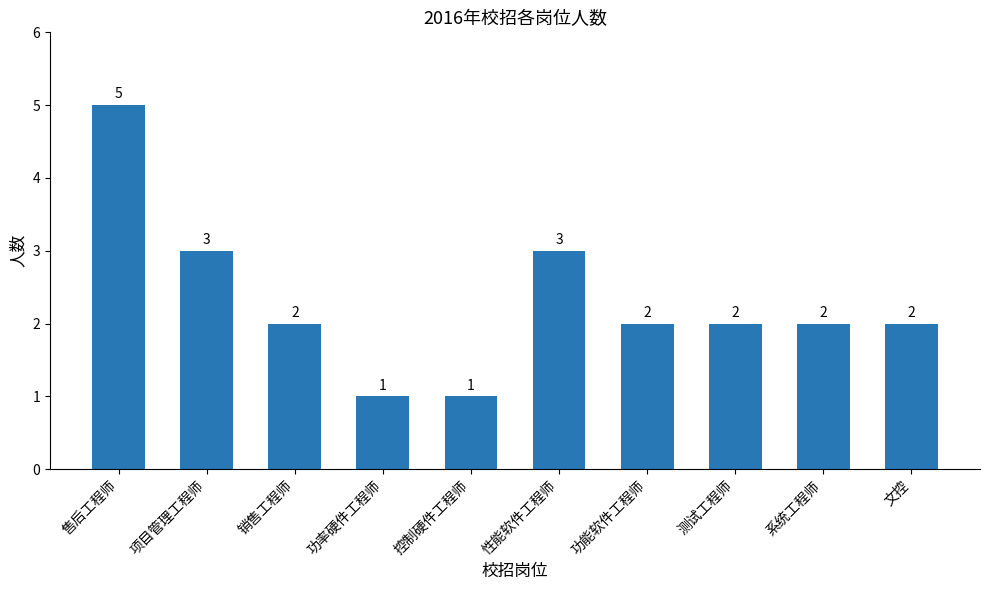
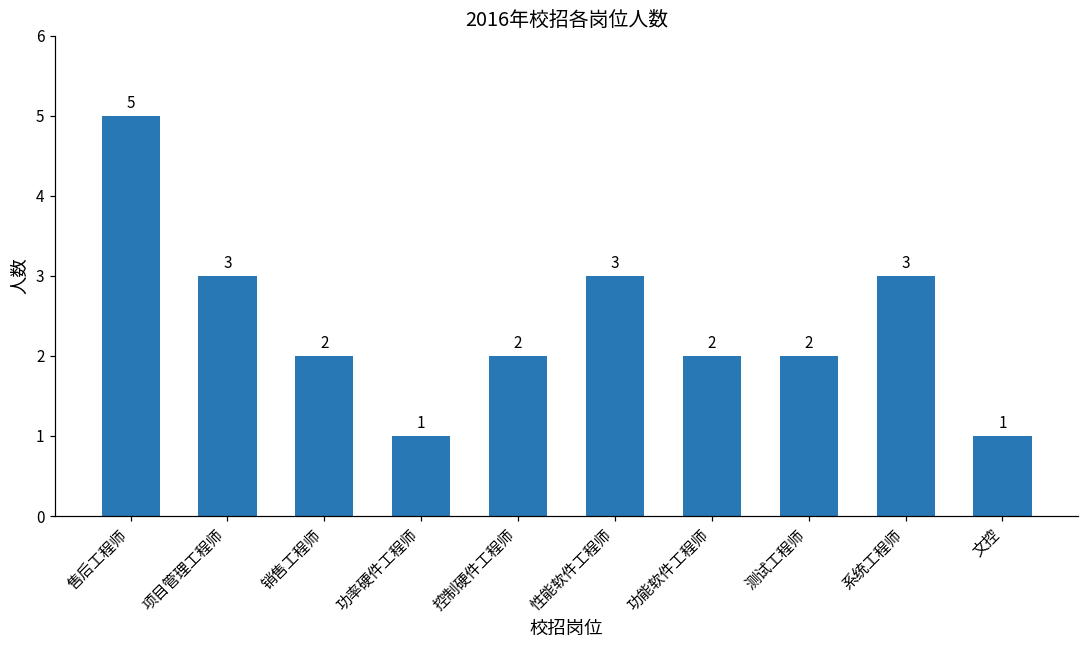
  {
    "售后工程师": 5,
    "项目管理工程师": 3,
    "销售工程师": 2,
    "功率硬件工程师": 1,
-   "控制硬件工程师": 1,
+   "控制硬件工程师": 2,
    "性能软件工程师": 3,
    "功能软件工程师": 2,
    "测试工程师": 2,
-   "系统工程师": 2,
-   "文控": 2
+   "系统工程师": 3,
+   "文控": 1
  }
